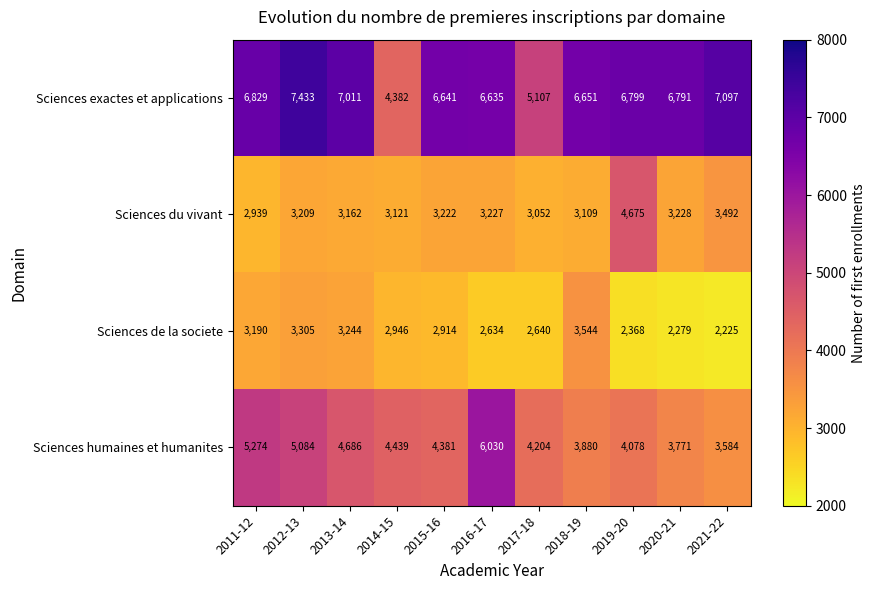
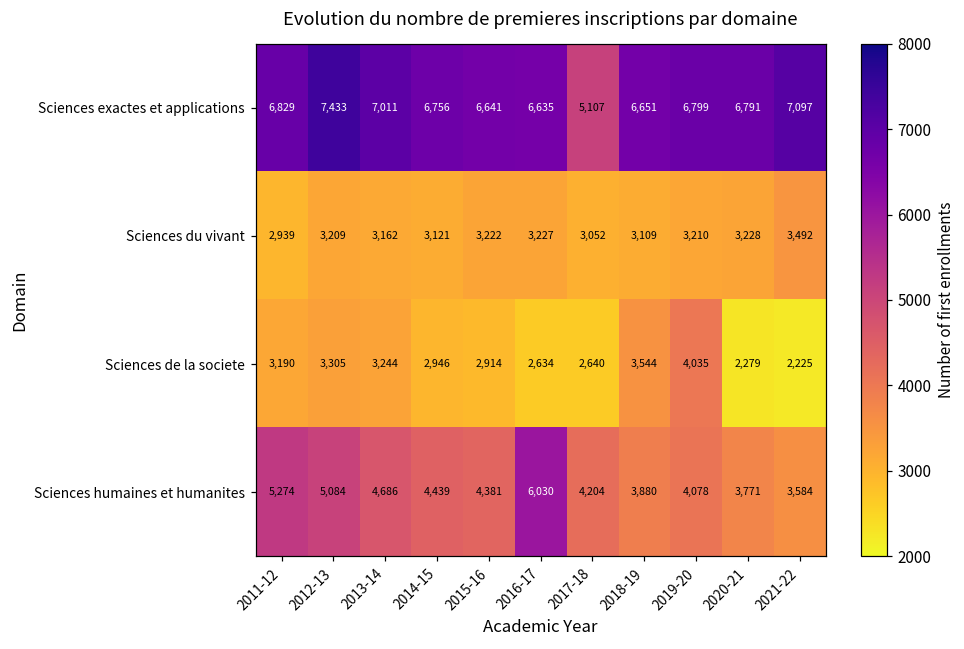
  {
    "Sciences exactes et applications": {
      "2011-12": "6,829",
      "2012-13": "7,433",
      "2013-14": "7,011",
-     "2014-15": "4,382",
+     "2014-15": "6,756",
      "2015-16": "6,641",
      "2016-17": "6,635",
      "2017-18": "5,107",
      "2018-19": "6,651",
      "2019-20": "6,799",
      "2020-21": "6,791",
      "2021-22": "7,097"
    },
    "Sciences du vivant": {
      "2011-12": "2,939",
      "2012-13": "3,209",
      "2013-14": "3,162",
      "2014-15": "3,121",
      "2015-16": "3,222",
      "2016-17": "3,227",
      "2017-18": "3,052",
      "2018-19": "3,109",
-     "2019-20": "4,675",
+     "2019-20": "3,210",
      "2020-21": "3,228",
      "2021-22": "3,492"
    },
    "Sciences de la societe": {
      "2011-12": "3,190",
      "2012-13": "3,305",
      "2013-14": "3,244",
      "2014-15": "2,946",
      "2015-16": "2,914",
      "2016-17": "2,634",
      "2017-18": "2,640",
      "2018-19": "3,544",
-     "2019-20": "2,368",
+     "2019-20": "4,035",
      "2020-21": "2,279",
      "2021-22": "2,225"
    },
    "Sciences humaines et humanites": {
      "2011-12": "5,274",
      "2012-13": "5,084",
      "2013-14": "4,686",
      "2014-15": "4,439",
      "2015-16": "4,381",
      "2016-17": "6,030",
      "2017-18": "4,204",
      "2018-19": "3,880",
      "2019-20": "4,078",
      "2020-21": "3,771",
      "2021-22": "3,584"
    }
  }
